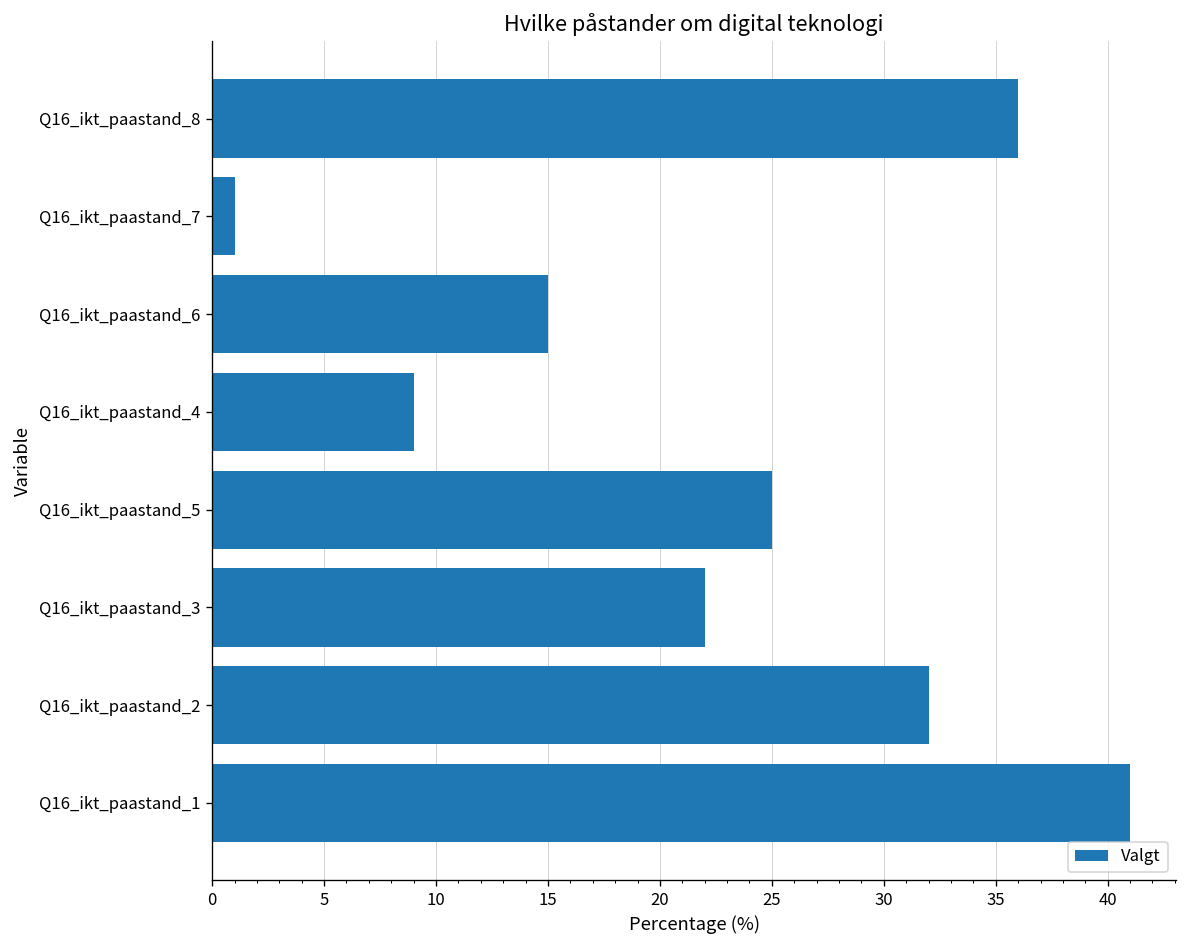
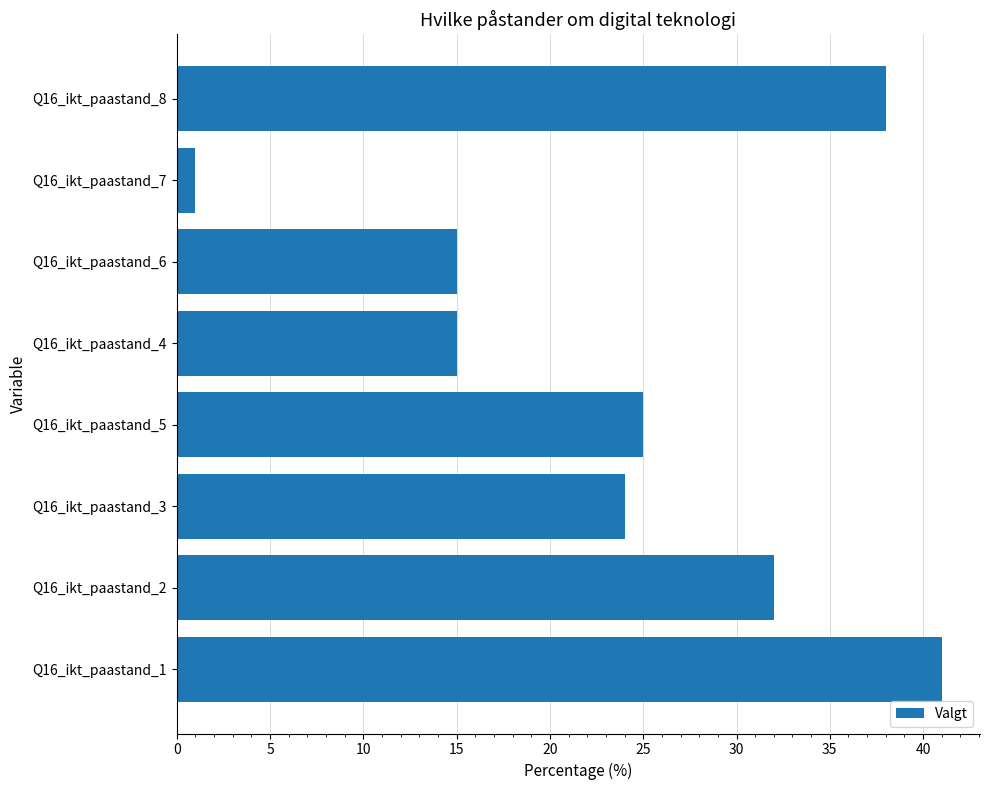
  {
-   "Q16_ikt_paastand_8": 36,
+   "Q16_ikt_paastand_8": 38,
    "Q16_ikt_paastand_7": 1,
    "Q16_ikt_paastand_6": 15,
-   "Q16_ikt_paastand_4": 9,
+   "Q16_ikt_paastand_4": 15,
    "Q16_ikt_paastand_5": 25,
-   "Q16_ikt_paastand_3": 22,
+   "Q16_ikt_paastand_3": 24,
    "Q16_ikt_paastand_2": 32,
    "Q16_ikt_paastand_1": 41
  }
